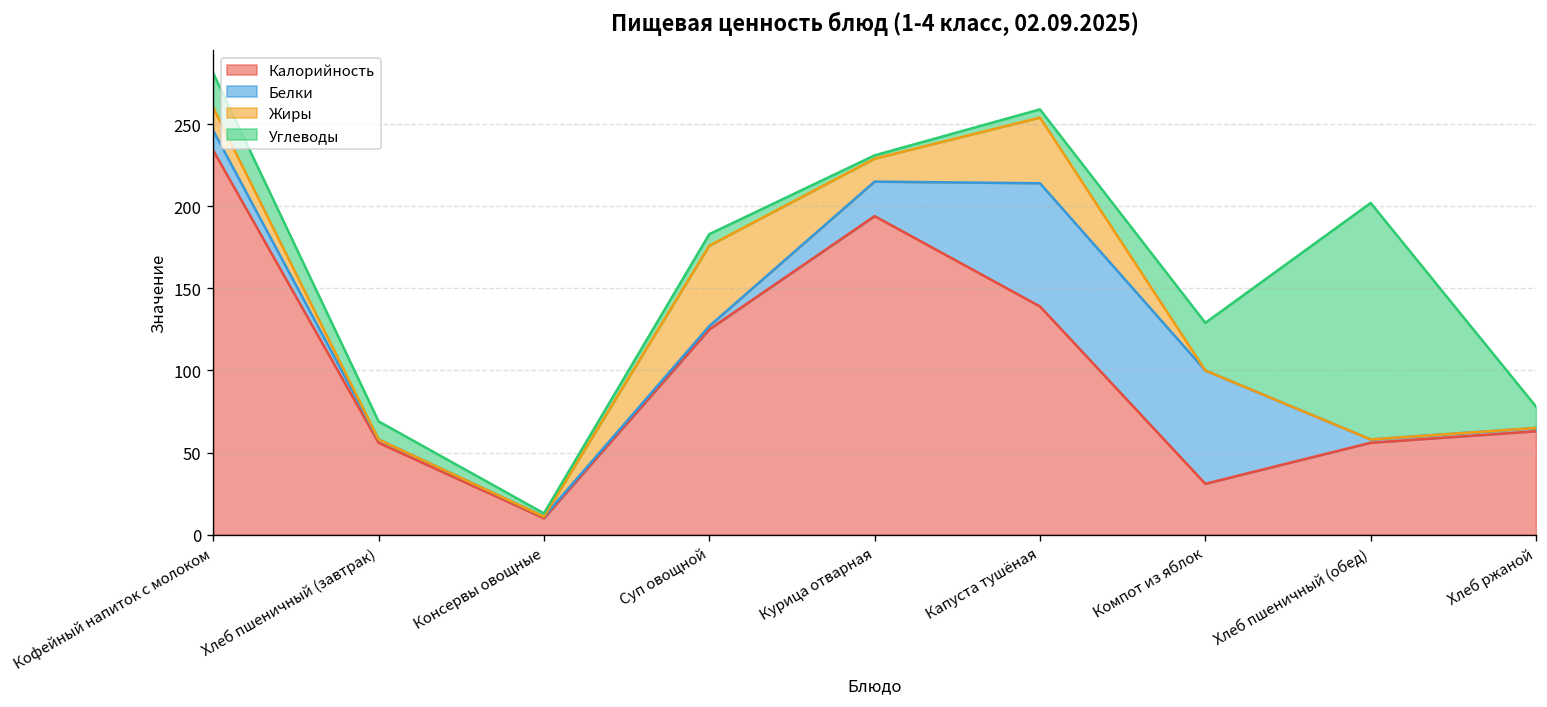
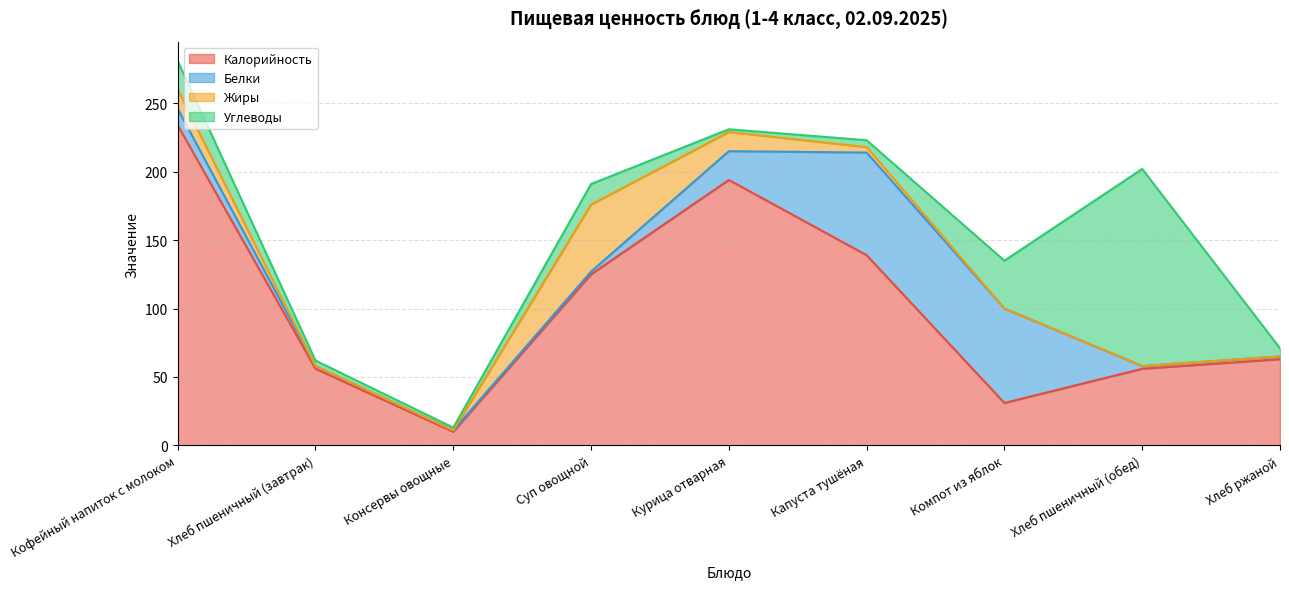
  {
    "Калорийность": {
      "Кофейный напиток с молоком": 234,
      "Хлеб пшеничный (завтрак)": 56,
      "Суп овощной": 125,
      "Курица отварная": 194,
      "Капуста тушёная": 139,
      "Компот из яблок": 31,
      "Хлеб пшеничный (обед)": 56,
      "Хлеб ржаной": 63
    },
    "Белки": {
      "Кофейный напиток с молоком": 12,
      "Суп овощной": 2,
      "Курица отварная": 21,
      "Капуста тушёная": 75
    },
    "Жиры": {
      "Кофейный напиток с молоком": 14,
      "Суп овощной": 49,
      "Курица отварная": 14,
-     "Капуста тушёная": 40
+     "Капуста тушёная": 4
    },
    "Углеводы": {
      "Кофейный напиток с молоком": 21,
-     "Хлеб пшеничный (завтрак)": 11,
+     "Хлеб пшеничный (завтрак)": 4,
      "Консервы овощные": 2,
-     "Суп овощной": 7,
+     "Суп овощной": 15,
      "Курица отварная": 2,
      "Капуста тушёная": 5,
-     "Компот из яблок": 29,
+     "Компот из яблок": 35,
      "Хлеб пшеничный (обед)": 144,
-     "Хлеб ржаной": 13
+     "Хлеб ржаной": 6
    }
  }
